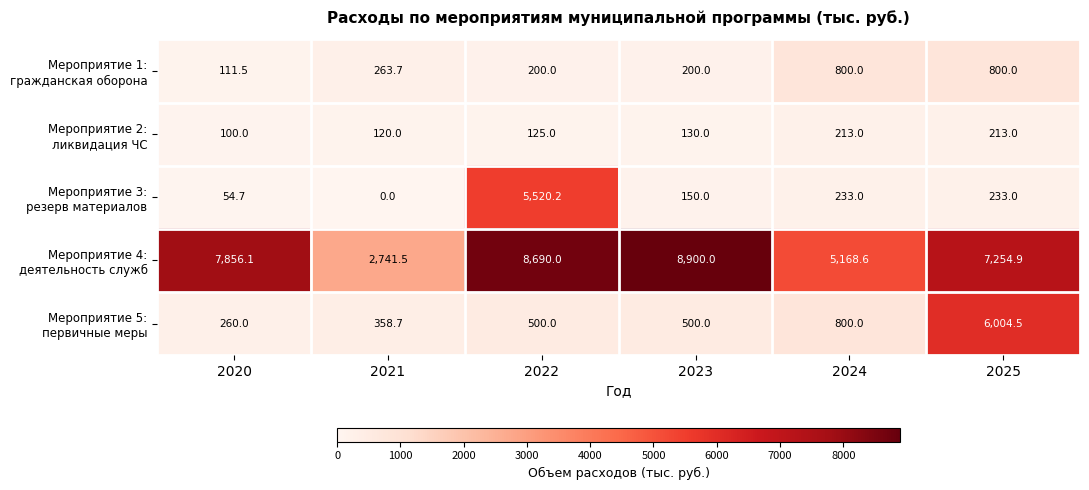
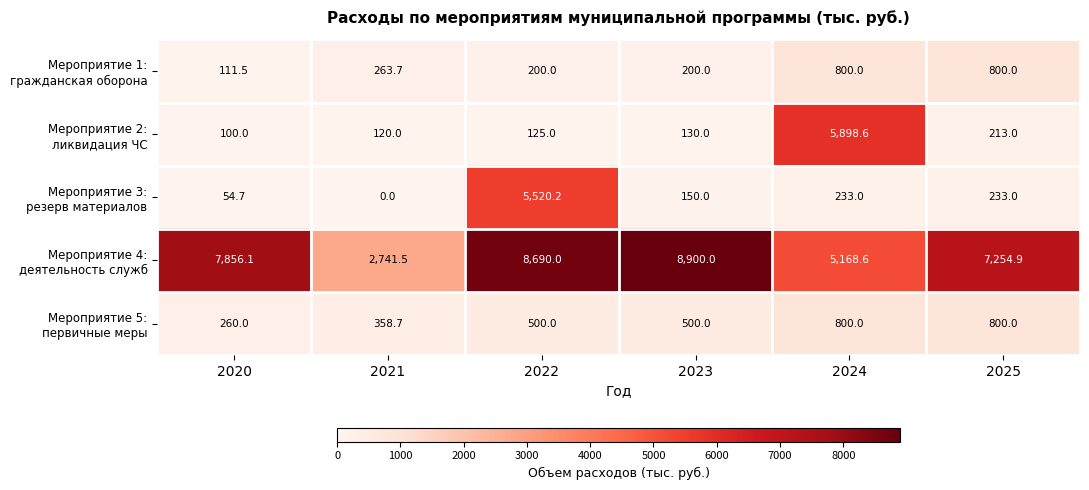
  {
    "Мероприятие 1: гражданская оборона": {
      "2020": "111.5",
      "2021": "263.7",
      "2022": "200.0",
      "2023": "200.0",
      "2024": "800.0",
      "2025": "800.0"
    },
    "Мероприятие 2: ликвидация ЧС": {
      "2020": "100.0",
      "2021": "120.0",
      "2022": "125.0",
      "2023": "130.0",
-     "2024": "213.0",
+     "2024": "5,898.6",
      "2025": "213.0"
    },
    "Мероприятие 3: резерв материалов": {
      "2020": "54.7",
      "2021": "0.0",
      "2022": "5,520.2",
      "2023": "150.0",
      "2024": "233.0",
      "2025": "233.0"
    },
    "Мероприятие 4: деятельность служб": {
      "2020": "7,856.1",
      "2021": "2,741.5",
      "2022": "8,690.0",
      "2023": "8,900.0",
      "2024": "5,168.6",
      "2025": "7,254.9"
    },
    "Мероприятие 5: первичные меры": {
      "2020": "260.0",
      "2021": "358.7",
      "2022": "500.0",
      "2023": "500.0",
      "2024": "800.0",
-     "2025": "6,004.5"
+     "2025": "800.0"
    }
  }
